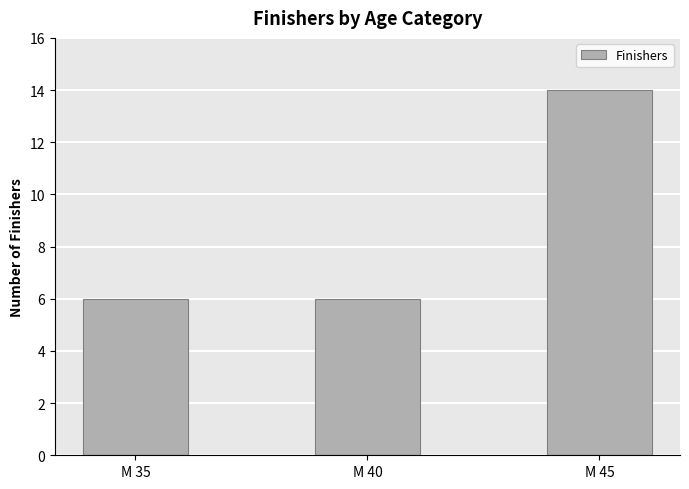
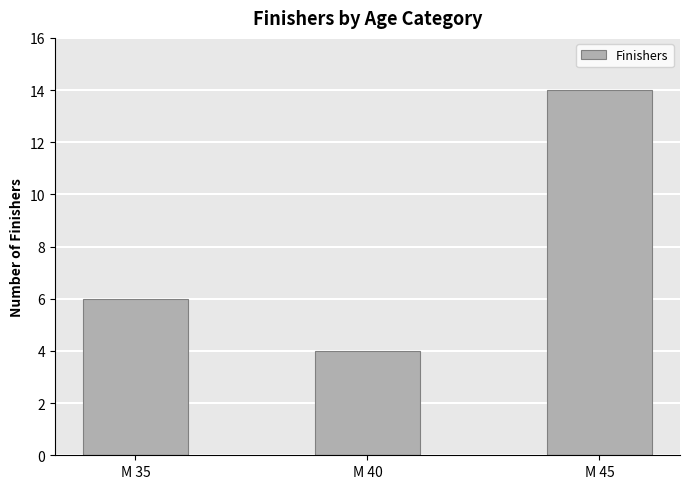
  {
    "M 35": 6,
-   "M 40": 6,
+   "M 40": 4,
    "M 45": 14
  }
